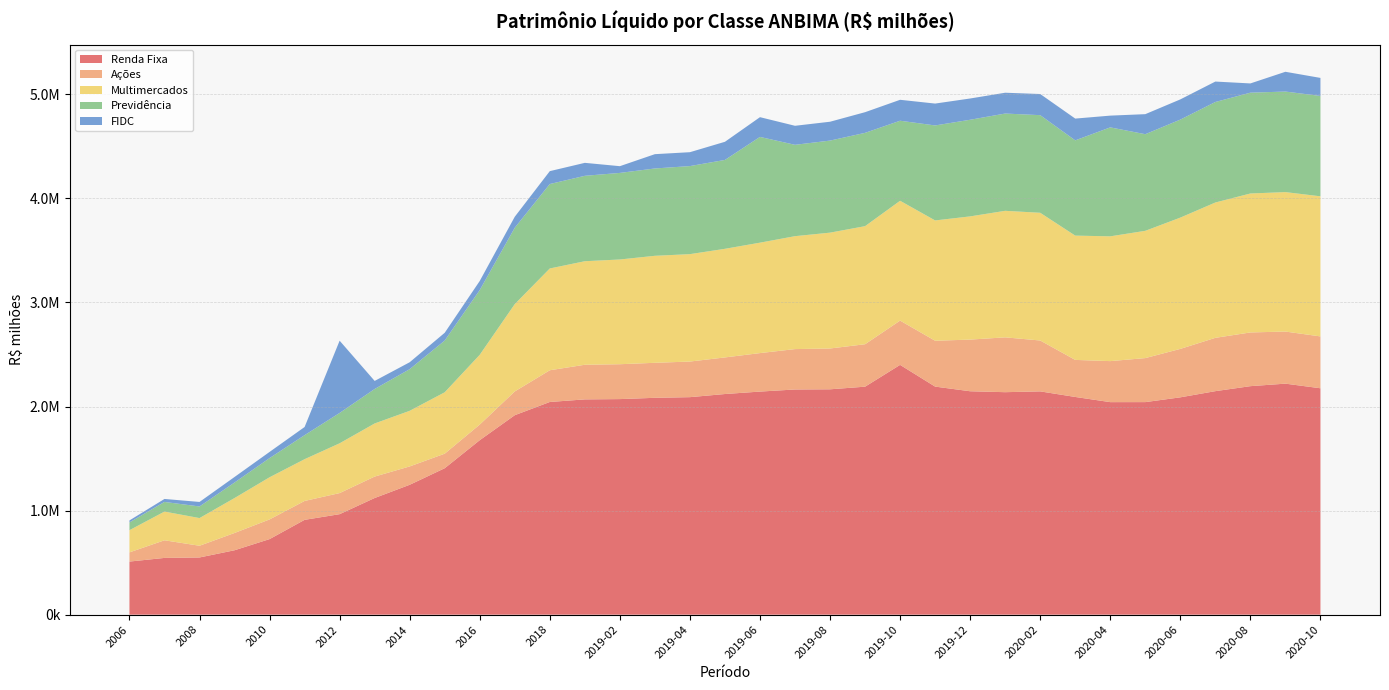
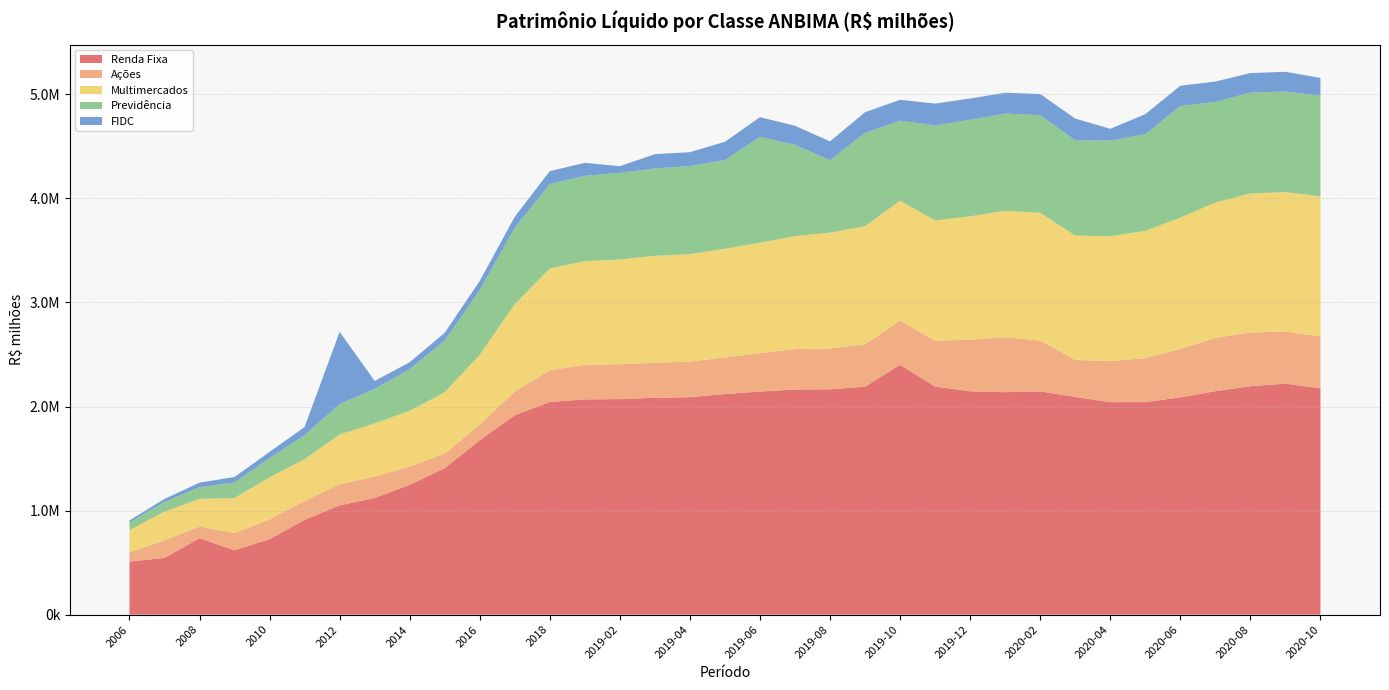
  {
    "Renda Fixa": {
      "2006": 510000,
-     "2008": 550000,
+     "2008": 730000,
      "2010": 730000,
-     "2012": 970000,
+     "2012": 1050000,
      "2014": 1250000,
      "2016": 1680000,
      "2018": 2040000,
      "2019-02": 2070000,
      "2019-04": 2090000,
      "2019-06": 2140000,
      "2019-08": 2170000,
      "2019-10": 2400000,
      "2019-12": 2150000,
      "2020-02": 2150000,
      "2020-04": 2040000,
      "2020-06": 2090000,
      "2020-08": 2200000,
      "2020-10": 2180000
    },
    "Previdência": {
      "2008": 110000,
      "2010": 180000,
      "2012": 290000,
      "2014": 400000,
      "2016": 620000,
      "2018": 810000,
      "2019-02": 830000,
      "2019-04": 850000,
      "2019-06": 1020000,
-     "2019-08": 880000,
+     "2019-08": 700000,
      "2019-10": 770000,
      "2019-12": 930000,
      "2020-02": 940000,
-     "2020-04": 1050000,
-     "2020-06": 940000,
+     "2020-04": 920000,
+     "2020-06": 1070000,
      "2020-08": 970000,
      "2020-10": 960000
    },
    "FIDC": {
      "2008": 40000,
      "2010": 60000,
      "2012": 690000,
      "2014": 70000,
      "2016": 90000,
      "2018": 120000,
      "2019-02": 60000,
      "2019-04": 130000,
      "2019-06": 190000,
      "2019-08": 180000,
      "2019-10": 200000,
      "2019-12": 200000,
      "2020-02": 200000,
      "2020-04": 110000,
      "2020-06": 190000,
-     "2020-08": 90000,
+     "2020-08": 190000,
      "2020-10": 170000
    }
  }
